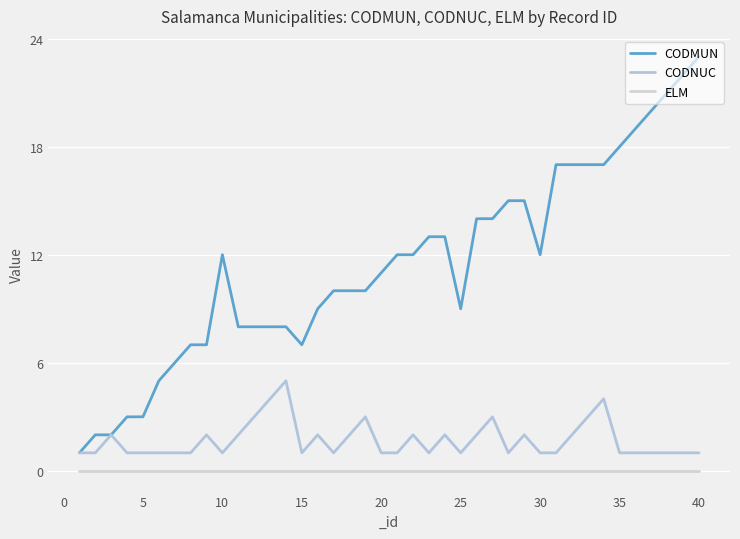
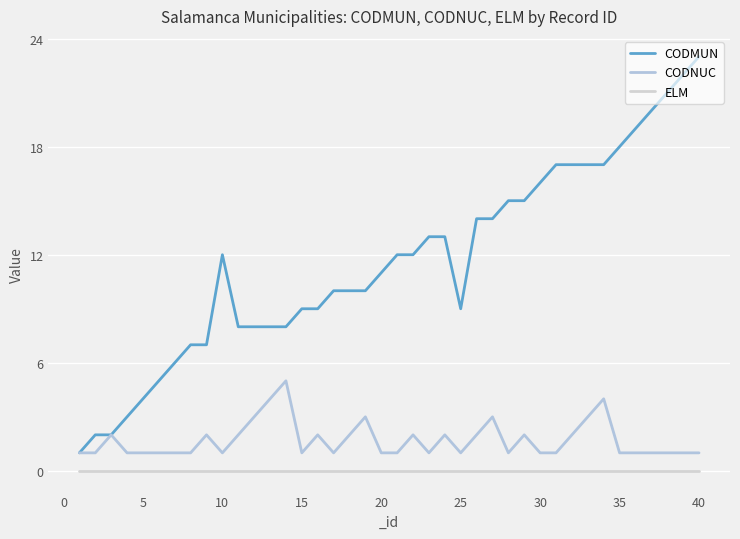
  {
    "CODMUN": {
-     "5": 3,
+     "5": 4,
      "10": 12,
-     "15": 7,
+     "15": 9,
      "20": 11,
      "25": 9,
-     "30": 12,
+     "30": 16,
      "35": 18
    }
  }
